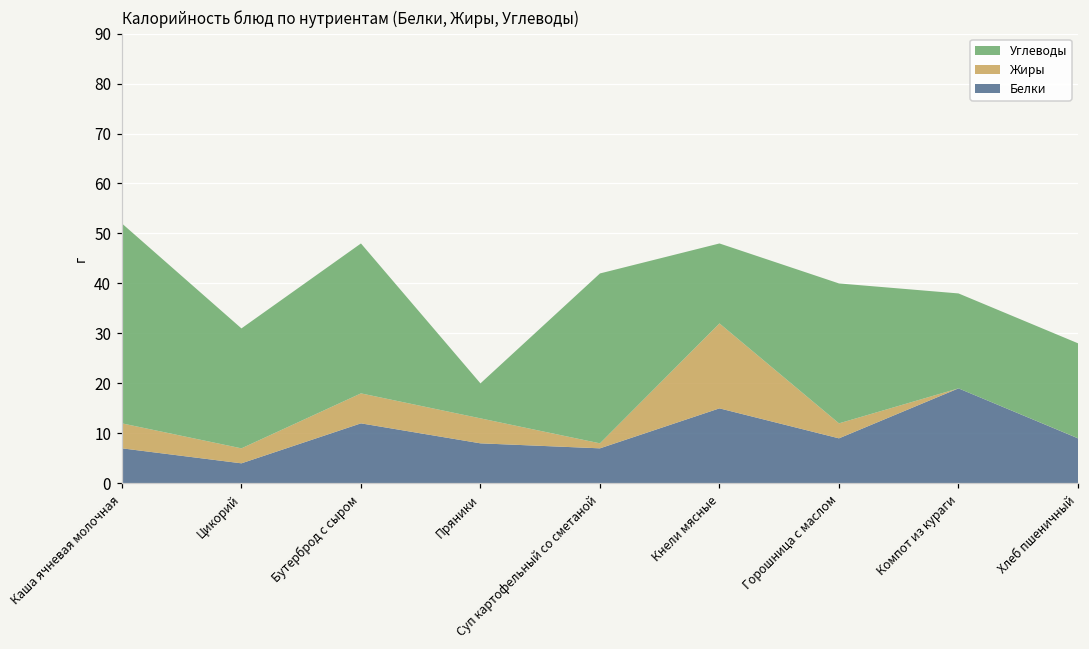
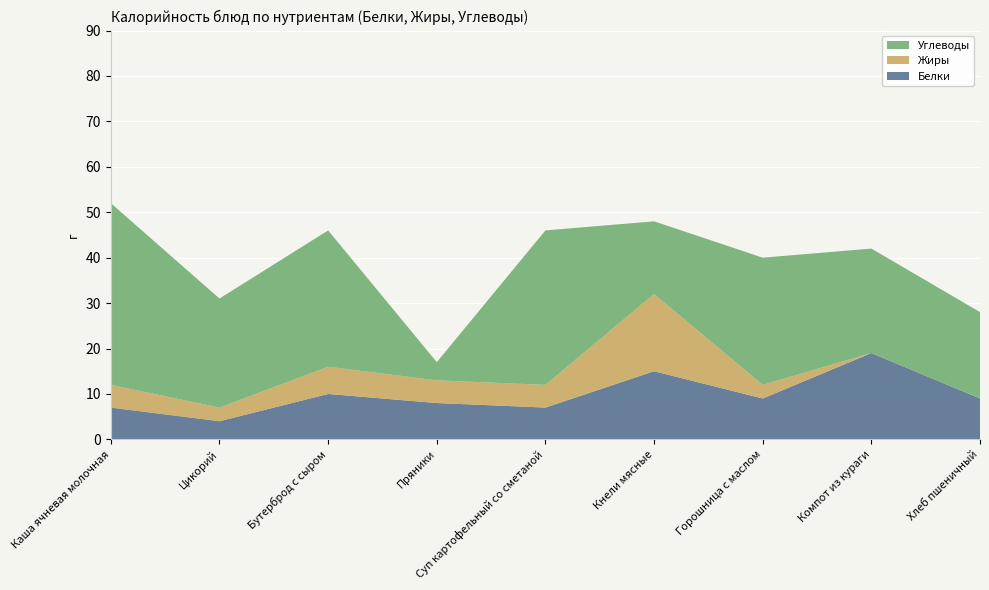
  {
    "Белки": {
      "Каша ячневая молочная": 7,
      "Цикорий": 4,
-     "Бутерброд с сыром": 12,
+     "Бутерброд с сыром": 10,
      "Пряники": 8,
      "Суп картофельный со сметаной": 7,
      "Кнели мясные": 15,
      "Горошница с маслом": 9
    },
    "Жиры": {
      "Каша ячневая молочная": 5,
      "Цикорий": 3,
      "Бутерброд с сыром": 6,
      "Пряники": 5,
-     "Суп картофельный со сметаной": 1,
+     "Суп картофельный со сметаной": 5,
      "Кнели мясные": 17,
      "Горошница с маслом": 3
    },
    "Углеводы": {
      "Каша ячневая молочная": 40,
      "Цикорий": 24,
      "Бутерброд с сыром": 30,
-     "Пряники": 7,
+     "Пряники": 4,
      "Суп картофельный со сметаной": 34,
      "Кнели мясные": 16,
      "Горошница с маслом": 28,
-     "Компот из кураги": 19,
+     "Компот из кураги": 23,
      "Хлеб пшеничный": 19
    }
  }
